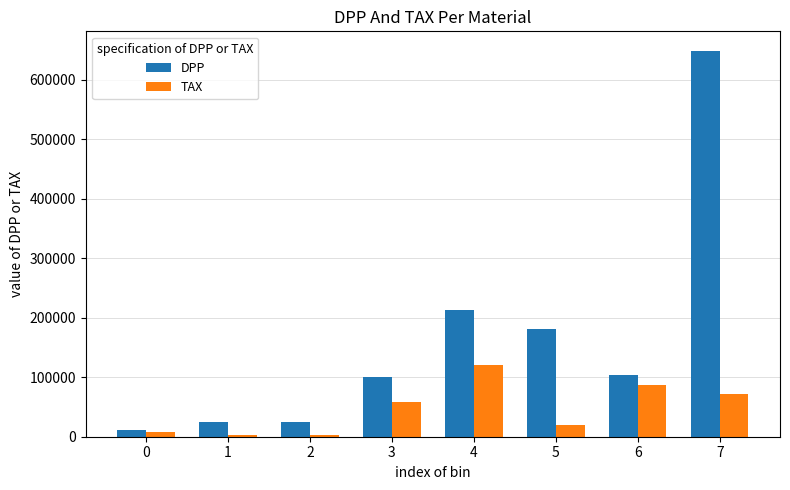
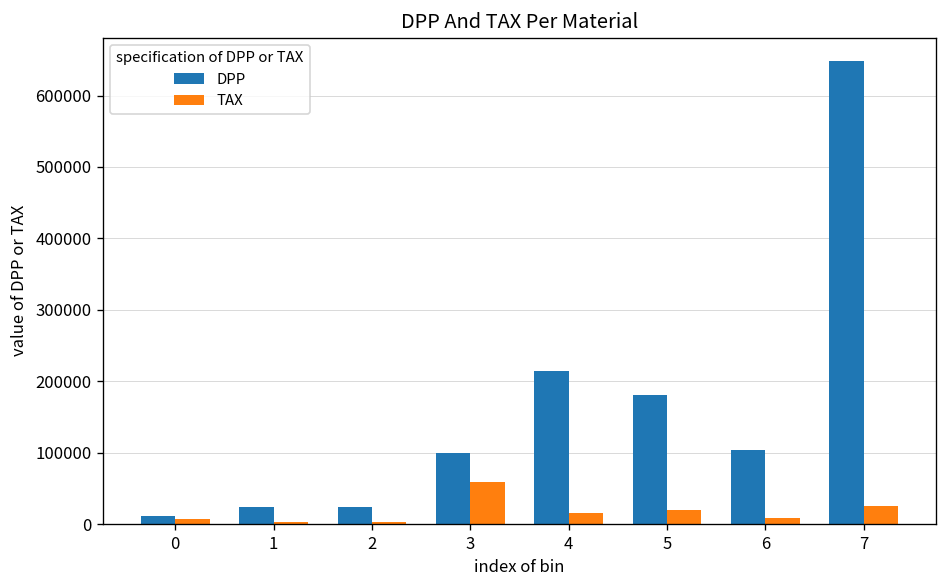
  {
    "DPP": {
      "0": 10000,
      "1": 20000,
      "2": 20000,
      "3": 100000,
      "4": 210000,
      "5": 180000,
      "6": 100000,
      "7": 650000
    },
    "TAX": {
      "0": 10000,
      "3": 60000,
-     "4": 120000,
+     "4": 10000,
      "5": 20000,
-     "6": 90000,
-     "7": 70000
+     "6": 10000,
+     "7": 30000
    }
  }
